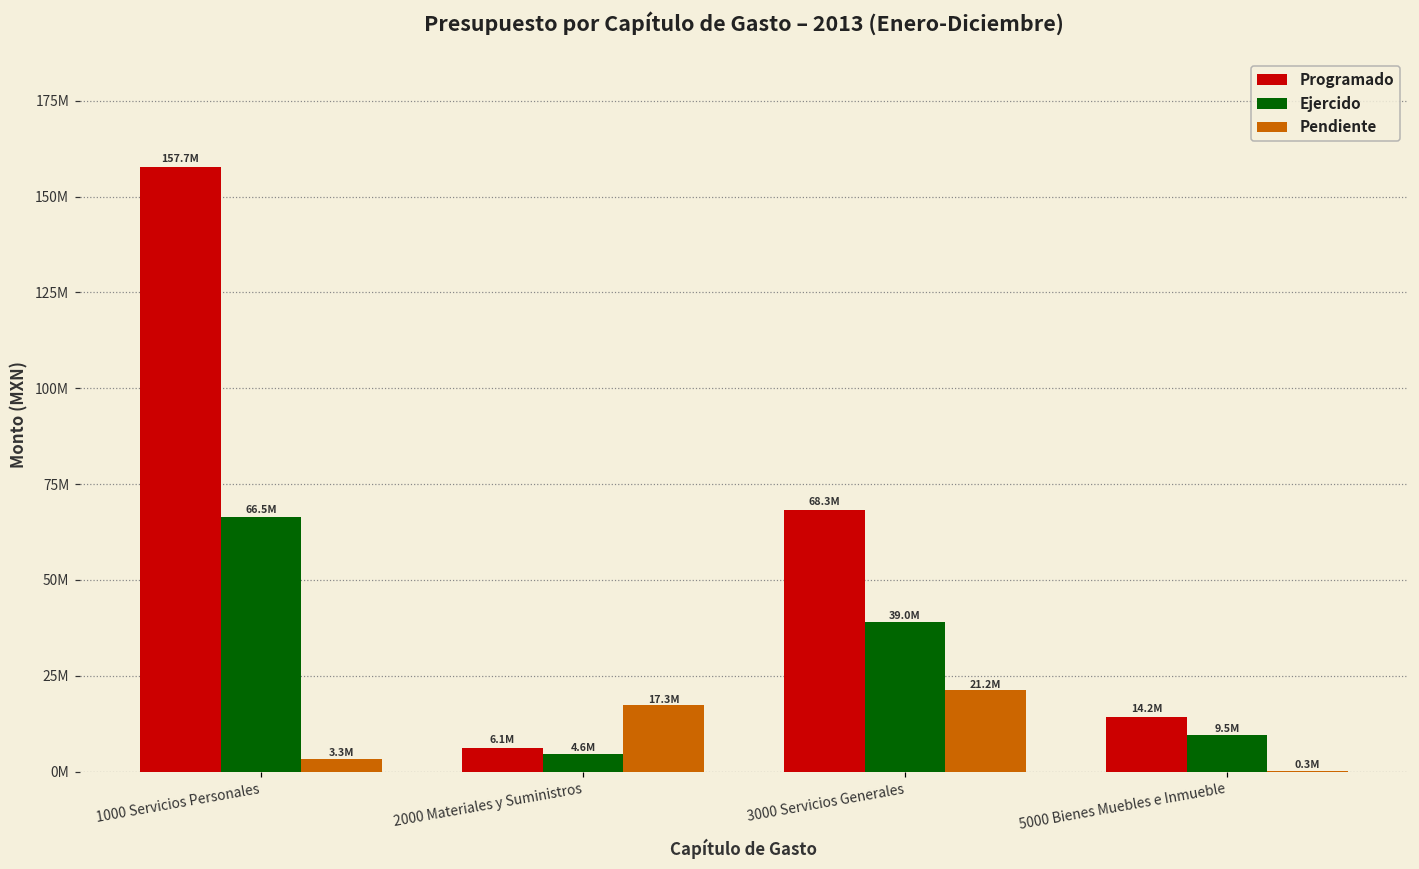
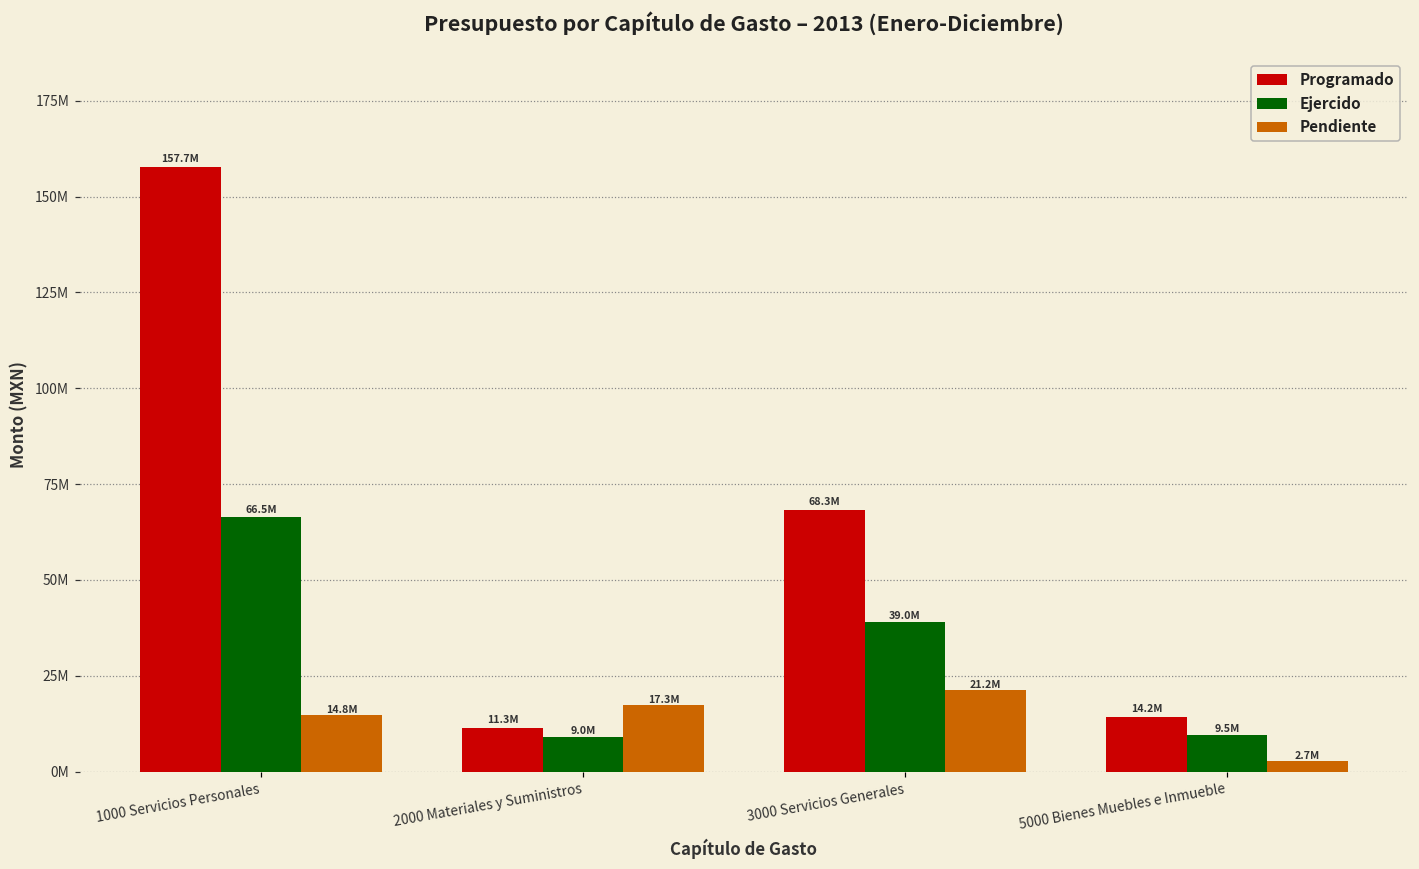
  {
    "Programado": {
      "1000 Servicios Personales": "157.7M",
-     "2000 Materiales y Suministros": "6.1M",
+     "2000 Materiales y Suministros": "11.3M",
      "3000 Servicios Generales": "68.3M",
      "5000 Bienes Muebles e Inmueble": "14.2M"
    },
    "Ejercido": {
      "1000 Servicios Personales": "66.5M",
-     "2000 Materiales y Suministros": "4.6M",
+     "2000 Materiales y Suministros": "9.0M",
      "3000 Servicios Generales": "39.0M",
      "5000 Bienes Muebles e Inmueble": "9.5M"
    },
    "Pendiente": {
-     "1000 Servicios Personales": "3.3M",
+     "1000 Servicios Personales": "14.8M",
      "2000 Materiales y Suministros": "17.3M",
      "3000 Servicios Generales": "21.2M",
-     "5000 Bienes Muebles e Inmueble": "0.3M"
+     "5000 Bienes Muebles e Inmueble": "2.7M"
    }
  }
